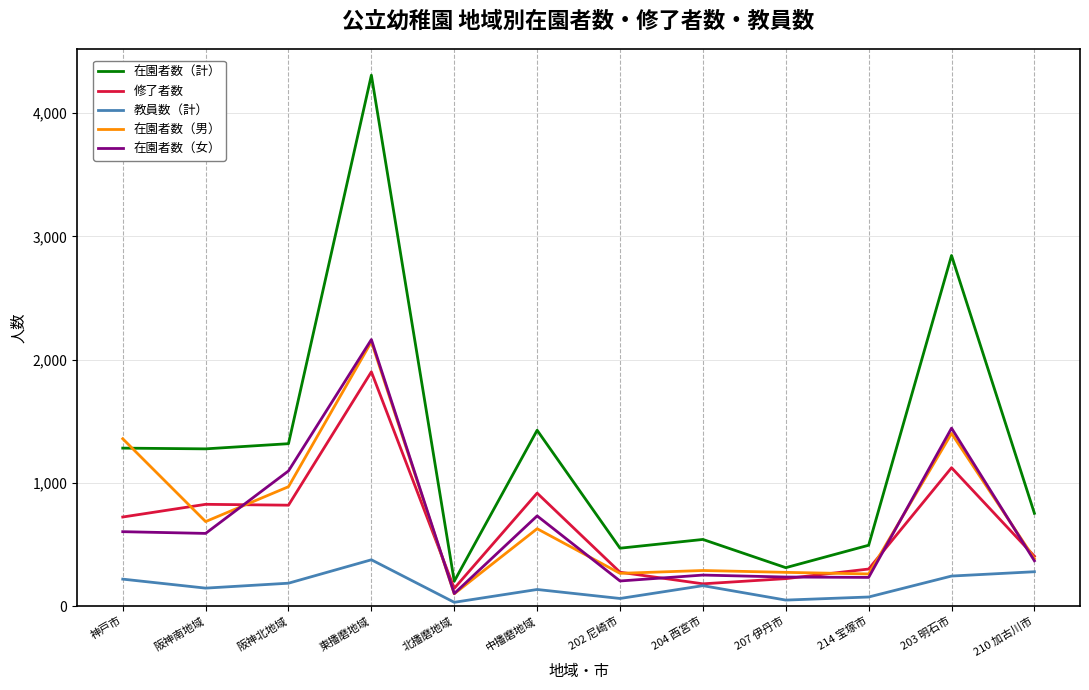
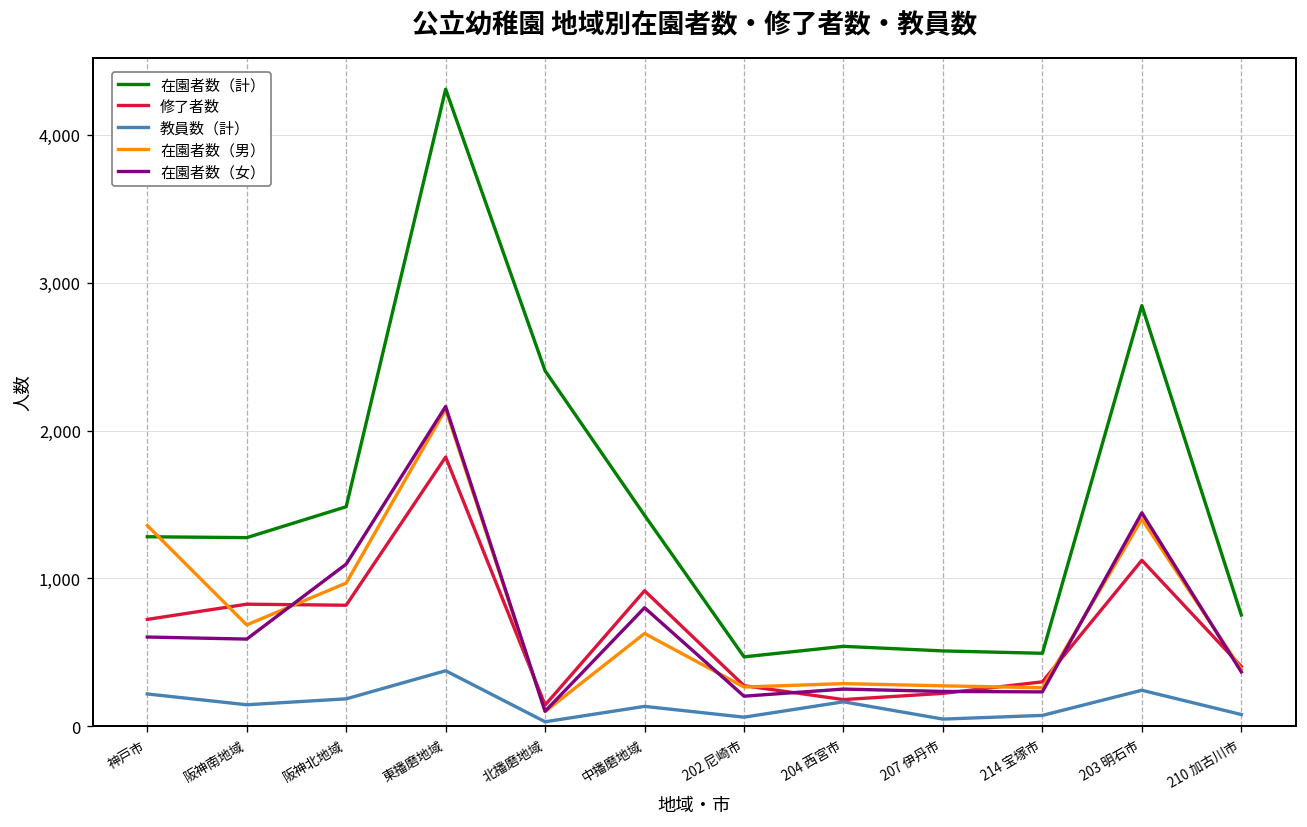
  {
    "在園者数（計）": {
      "神戸市": "1,280",
      "阪神南地域": "1,280",
-     "阪神北地域": "1,320",
+     "阪神北地域": "1,490",
      "東播磨地域": "4,310",
-     "北播磨地域": "200",
+     "北播磨地域": "2,400",
      "中播磨地域": "1,430",
      "202 尼崎市": "470",
      "204 西宮市": "540",
-     "207 伊丹市": "310",
+     "207 伊丹市": "510",
      "214 宝塚市": "490",
      "203 明石市": "2,850",
      "210 加古川市": "750"
    },
    "修了者数": {
      "神戸市": "720",
      "阪神南地域": "830",
      "阪神北地域": "820",
-     "東播磨地域": "1,900",
+     "東播磨地域": "1,820",
      "北播磨地域": "140",
      "中播磨地域": "920",
      "214 宝塚市": "300",
      "203 明石市": "1,120"
    },
    "教員数（計）": {
      "神戸市": "220",
      "阪神南地域": "150",
      "阪神北地域": "190",
      "東播磨地域": "380",
      "北播磨地域": "30",
      "中播磨地域": "140",
      "202 尼崎市": "60",
      "207 伊丹市": "50",
      "214 宝塚市": "70",
      "203 明石市": "240",
-     "210 加古川市": "280"
+     "210 加古川市": "80"
    },
    "在園者数（男）": {
      "神戸市": "1,360",
      "阪神南地域": "690",
      "阪神北地域": "970",
      "中播磨地域": "630",
      "204 西宮市": "290",
      "207 伊丹市": "270",
      "214 宝塚市": "260",
      "203 明石市": "1,400"
    },
    "在園者数（女）": {
      "神戸市": "600",
      "阪神南地域": "590",
      "阪神北地域": "1,100",
-     "中播磨地域": "730",
+     "中播磨地域": "800",
      "202 尼崎市": "200",
      "204 西宮市": "250",
      "214 宝塚市": "230",
      "203 明石市": "1,440"
    }
  }
